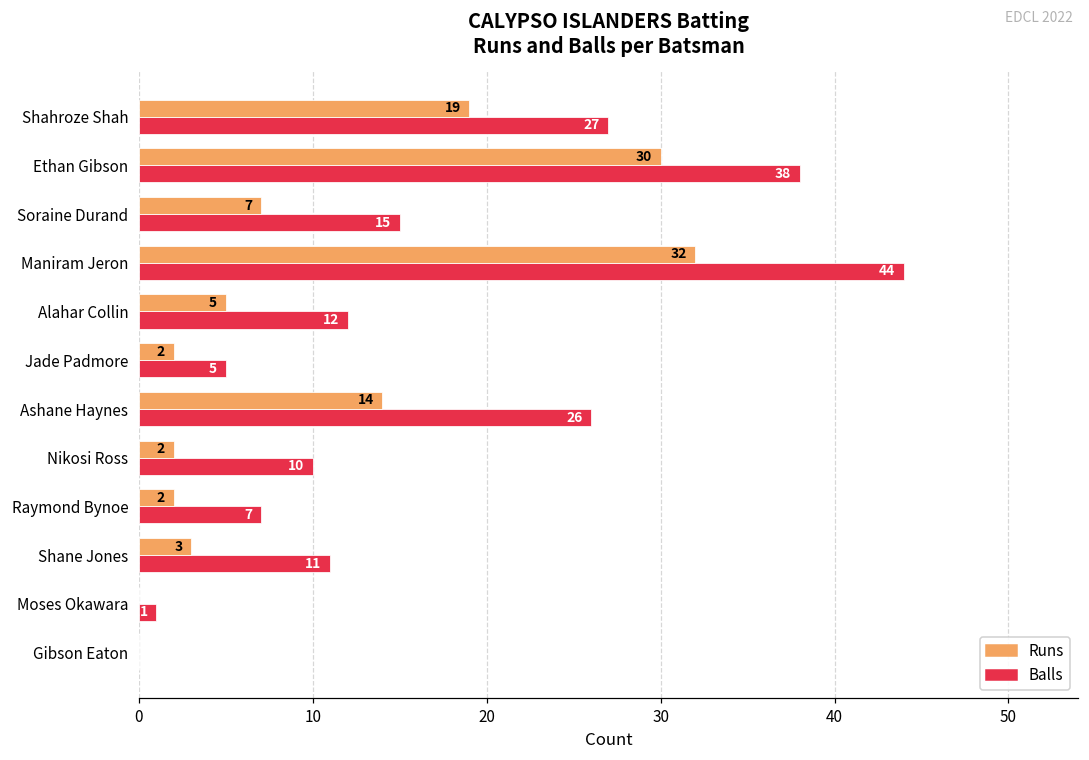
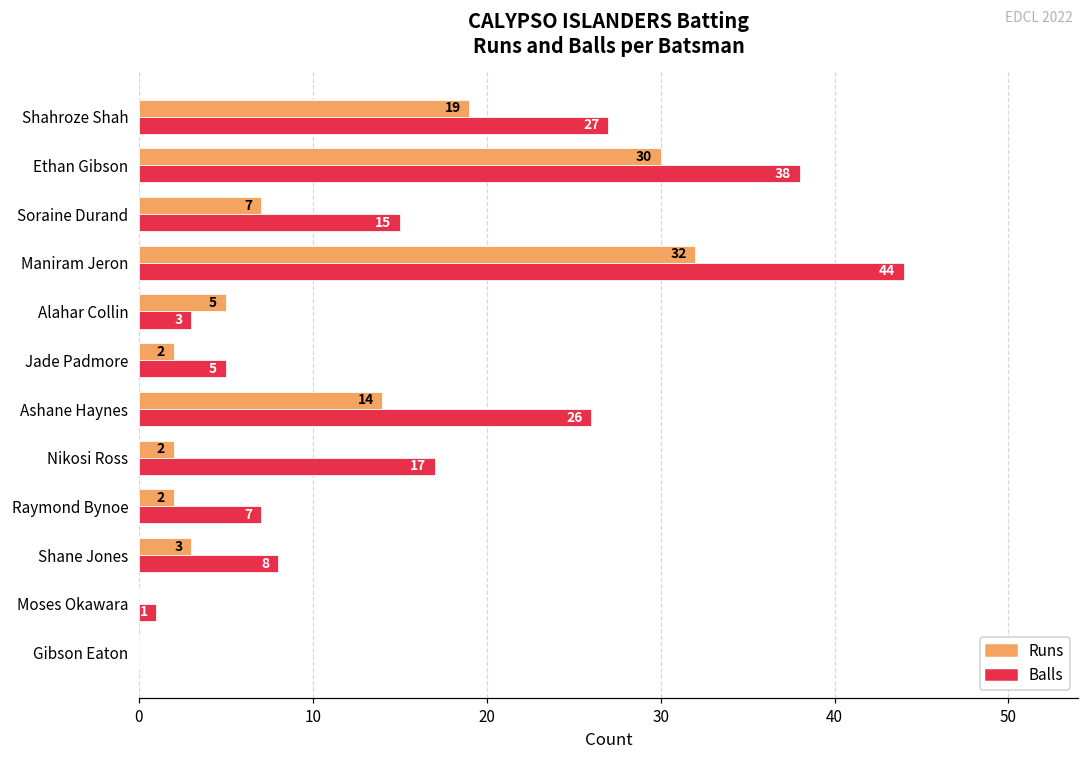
  {
    "Balls": {
      "Shahroze Shah": 27,
      "Ethan Gibson": 38,
      "Soraine Durand": 15,
      "Maniram Jeron": 44,
-     "Alahar Collin": 12,
+     "Alahar Collin": 3,
      "Jade Padmore": 5,
      "Ashane Haynes": 26,
-     "Nikosi Ross": 10,
+     "Nikosi Ross": 17,
      "Raymond Bynoe": 7,
-     "Shane Jones": 11,
+     "Shane Jones": 8,
      "Moses Okawara": 1
    },
    "Runs": {
      "Shahroze Shah": 19,
      "Ethan Gibson": 30,
      "Soraine Durand": 7,
      "Maniram Jeron": 32,
      "Alahar Collin": 5,
      "Jade Padmore": 2,
      "Ashane Haynes": 14,
      "Nikosi Ross": 2,
      "Raymond Bynoe": 2,
      "Shane Jones": 3
    }
  }
